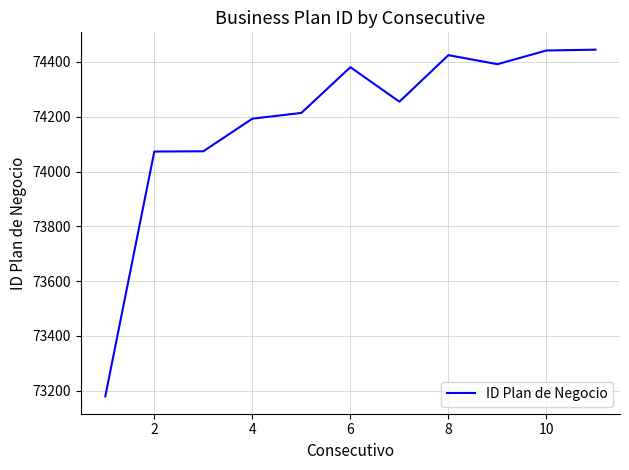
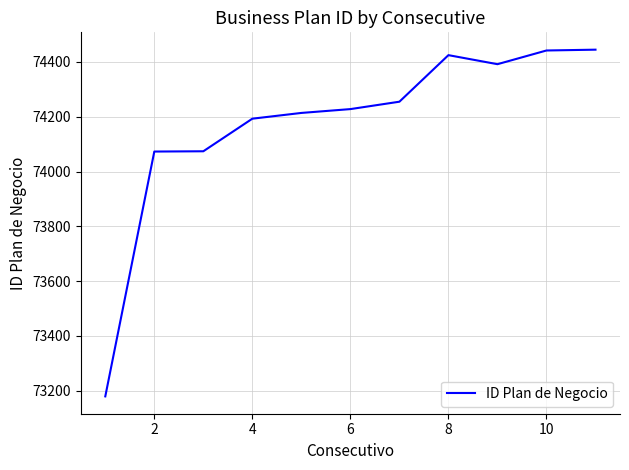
  {
    "2": 74070,
    "4": 74190,
-   "6": 74380,
+   "6": 74230,
    "8": 74430,
    "10": 74440
  }
